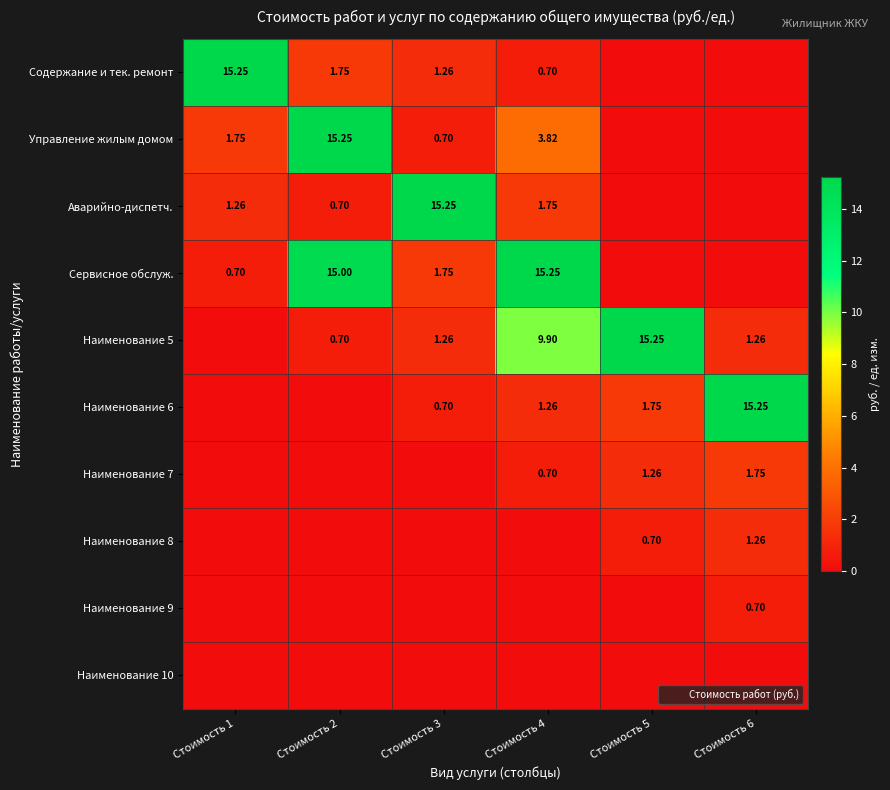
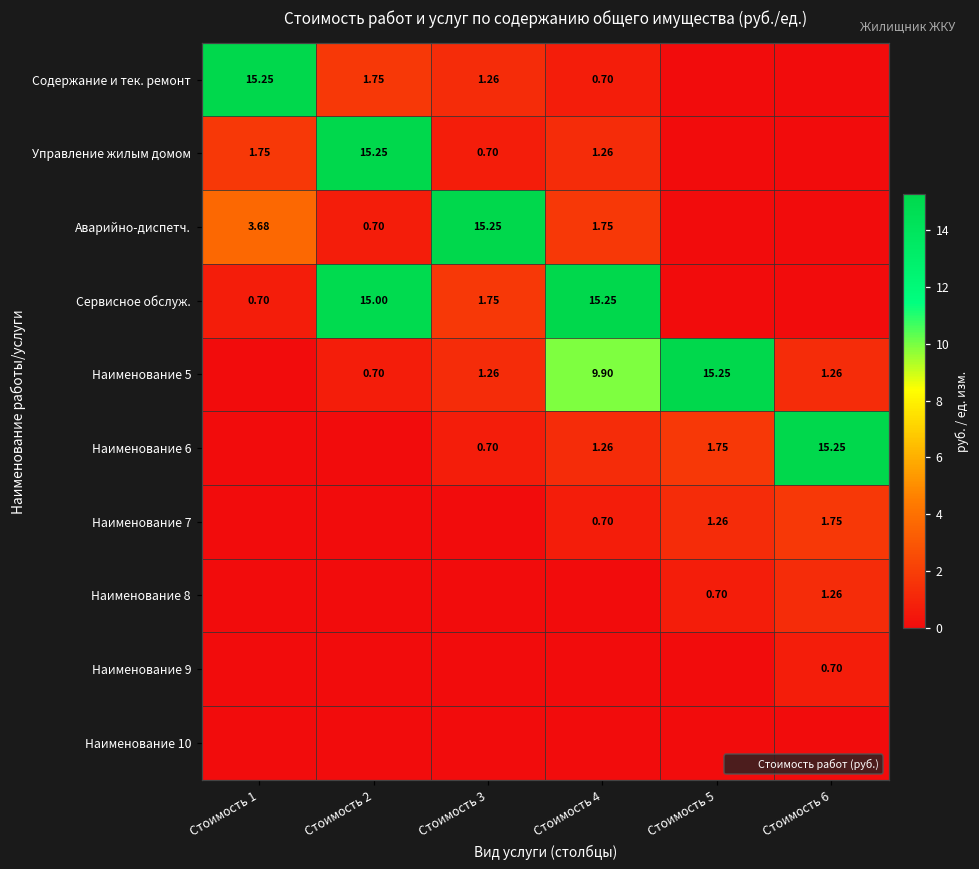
  {
    "Содержание и тек. ремонт": {
      "Стоимость 1": 15.25,
      "Стоимость 2": 1.75,
      "Стоимость 3": 1.26,
      "Стоимость 4": 0.70
    },
    "Управление жилым домом": {
      "Стоимость 1": 1.75,
      "Стоимость 2": 15.25,
      "Стоимость 3": 0.70,
-     "Стоимость 4": 3.82
+     "Стоимость 4": 1.26
    },
    "Аварийно-диспетч.": {
-     "Стоимость 1": 1.26,
+     "Стоимость 1": 3.68,
      "Стоимость 2": 0.70,
      "Стоимость 3": 15.25,
      "Стоимость 4": 1.75
    },
    "Сервисное обслуж.": {
      "Стоимость 1": 0.70,
      "Стоимость 2": 15.00,
      "Стоимость 3": 1.75,
      "Стоимость 4": 15.25
    },
    "Наименование 5": {
      "Стоимость 2": 0.70,
      "Стоимость 3": 1.26,
      "Стоимость 4": 9.90,
      "Стоимость 5": 15.25,
      "Стоимость 6": 1.26
    },
    "Наименование 6": {
      "Стоимость 3": 0.70,
      "Стоимость 4": 1.26,
      "Стоимость 5": 1.75,
      "Стоимость 6": 15.25
    },
    "Наименование 7": {
      "Стоимость 4": 0.70,
      "Стоимость 5": 1.26,
      "Стоимость 6": 1.75
    },
    "Наименование 8": {
      "Стоимость 5": 0.70,
      "Стоимость 6": 1.26
    },
    "Наименование 9": {
      "Стоимость 6": 0.70
    }
  }
